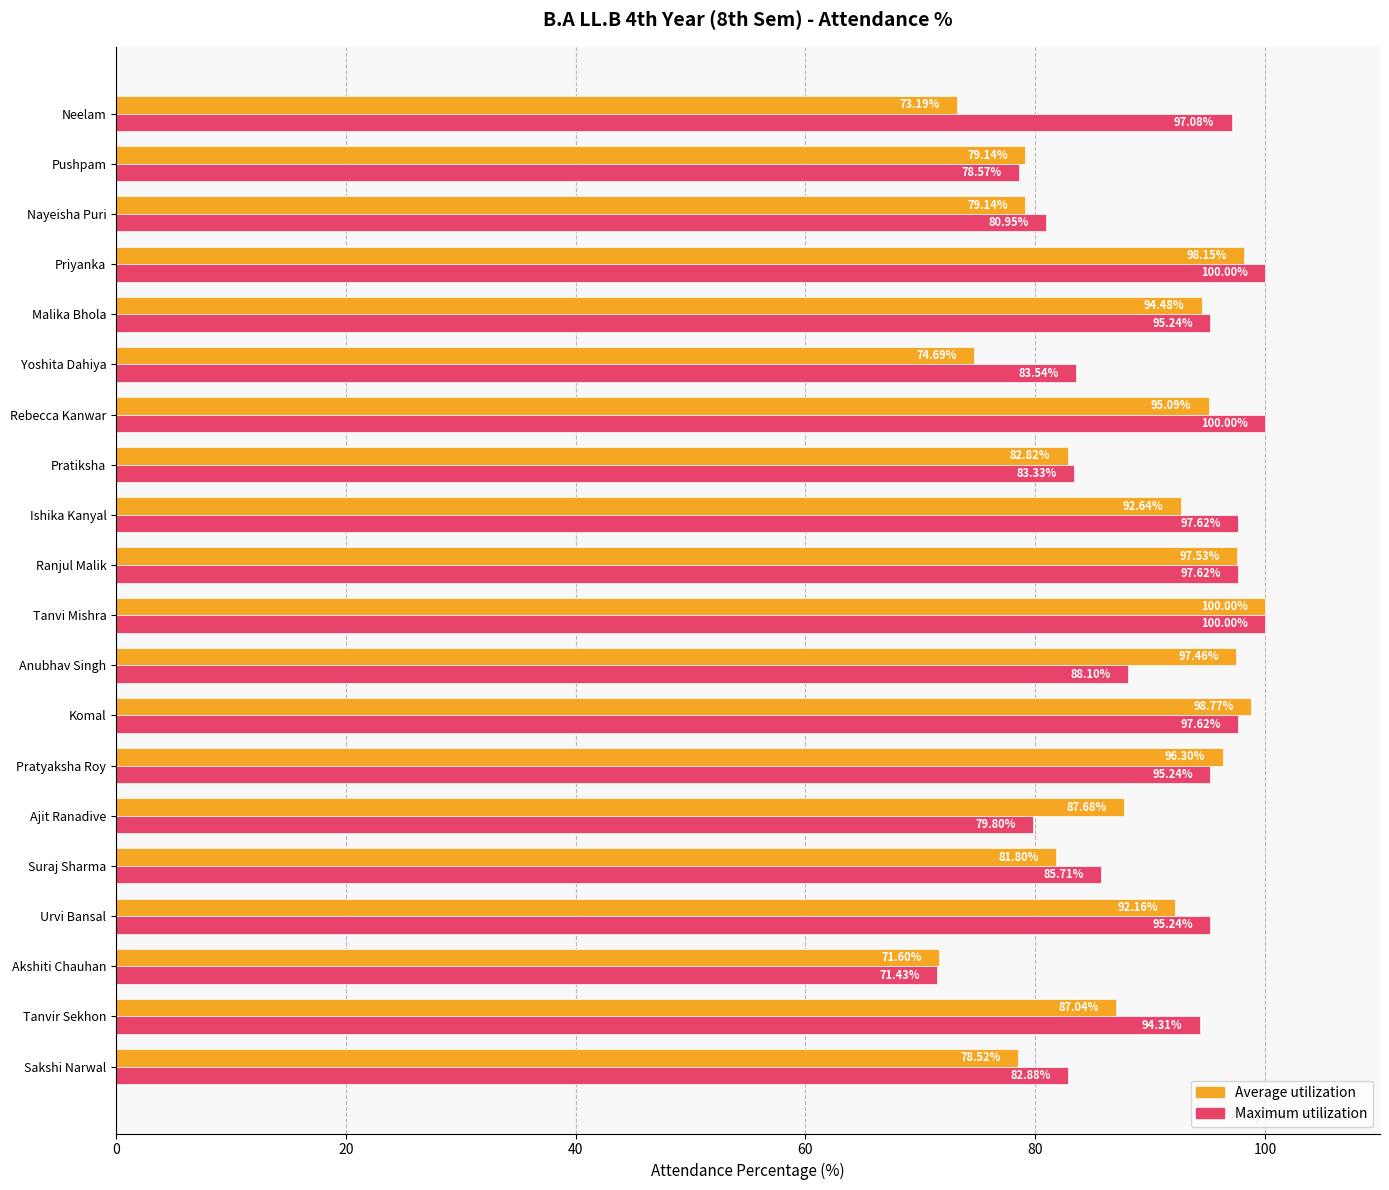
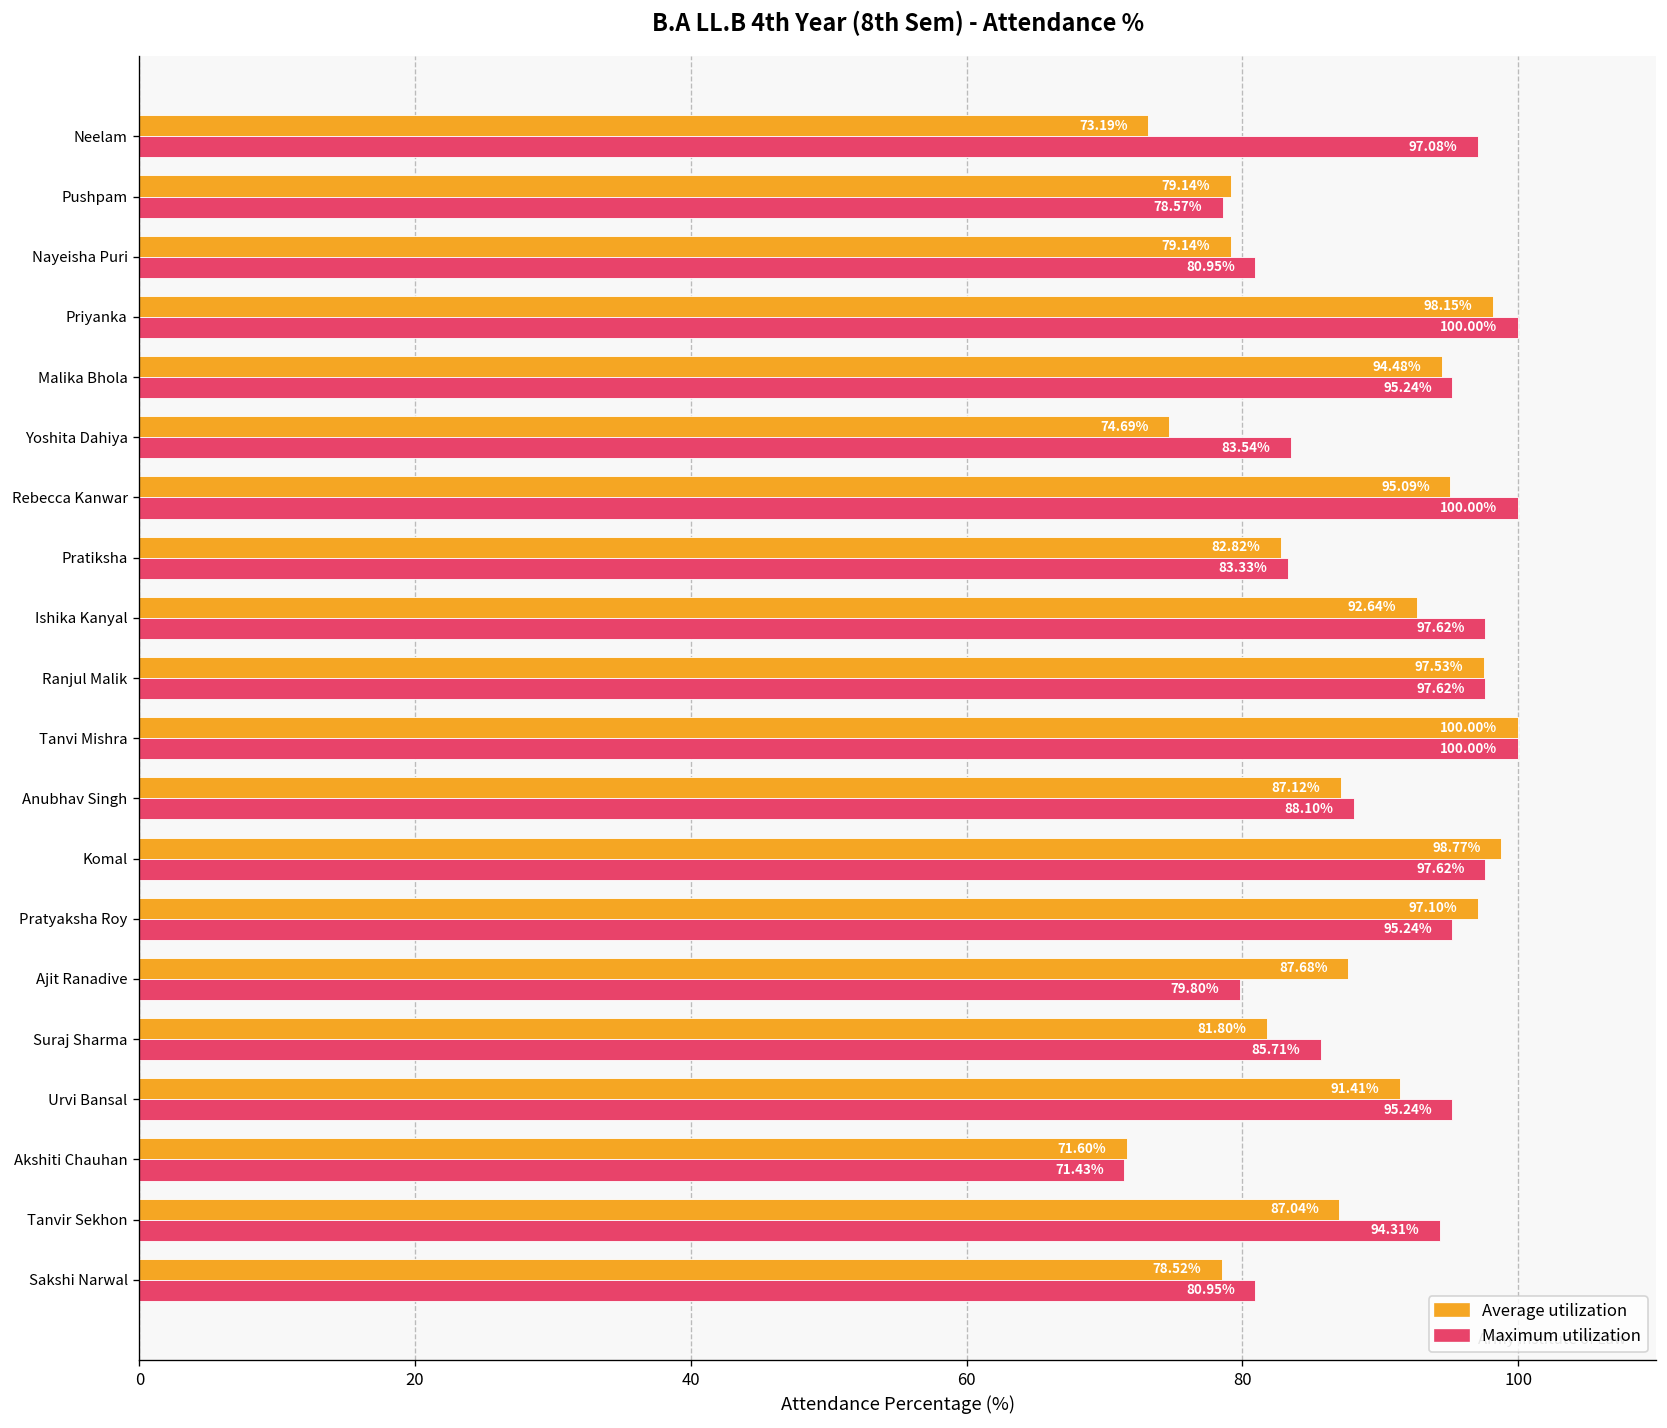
  {
    "Average utilization": {
      "Neelam": "73.19%",
      "Pushpam": "79.14%",
      "Nayeisha Puri": "79.14%",
      "Priyanka": "98.15%",
      "Malika Bhola": "94.48%",
      "Yoshita Dahiya": "74.69%",
      "Rebecca Kanwar": "95.09%",
      "Pratiksha": "82.82%",
      "Ishika Kanyal": "92.64%",
      "Ranjul Malik": "97.53%",
      "Tanvi Mishra": "100.00%",
-     "Anubhav Singh": "97.46%",
+     "Anubhav Singh": "87.12%",
      "Komal": "98.77%",
-     "Pratyaksha Roy": "96.30%",
+     "Pratyaksha Roy": "97.10%",
      "Ajit Ranadive": "87.68%",
      "Suraj Sharma": "81.80%",
-     "Urvi Bansal": "92.16%",
+     "Urvi Bansal": "91.41%",
      "Akshiti Chauhan": "71.60%",
      "Tanvir Sekhon": "87.04%",
      "Sakshi Narwal": "78.52%"
    },
    "Maximum utilization": {
      "Neelam": "97.08%",
      "Pushpam": "78.57%",
      "Nayeisha Puri": "80.95%",
      "Priyanka": "100.00%",
      "Malika Bhola": "95.24%",
      "Yoshita Dahiya": "83.54%",
      "Rebecca Kanwar": "100.00%",
      "Pratiksha": "83.33%",
      "Ishika Kanyal": "97.62%",
      "Ranjul Malik": "97.62%",
      "Tanvi Mishra": "100.00%",
      "Anubhav Singh": "88.10%",
      "Komal": "97.62%",
      "Pratyaksha Roy": "95.24%",
      "Ajit Ranadive": "79.80%",
      "Suraj Sharma": "85.71%",
      "Urvi Bansal": "95.24%",
      "Akshiti Chauhan": "71.43%",
      "Tanvir Sekhon": "94.31%",
-     "Sakshi Narwal": "82.88%"
+     "Sakshi Narwal": "80.95%"
    }
  }
